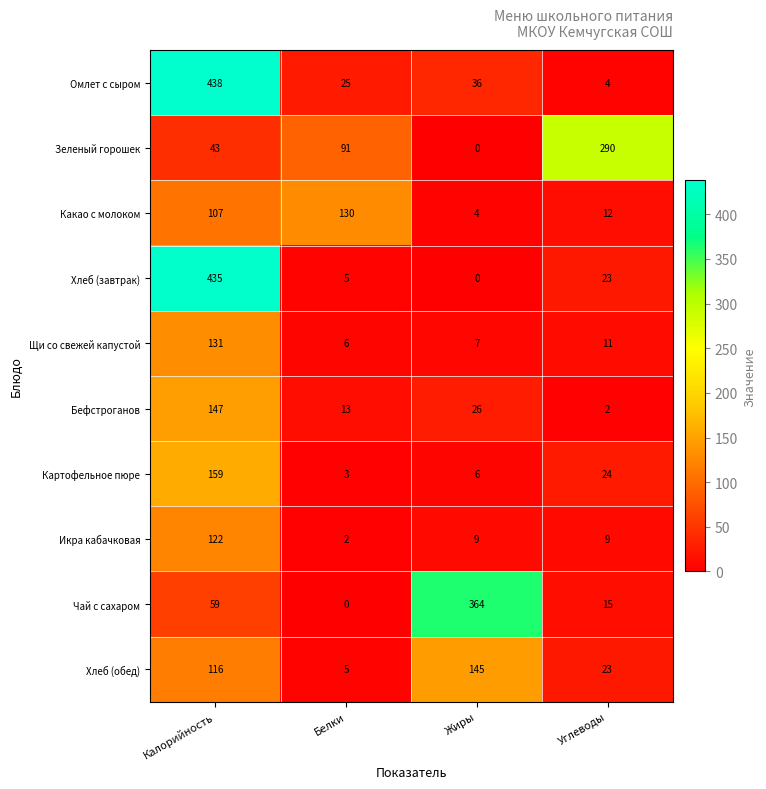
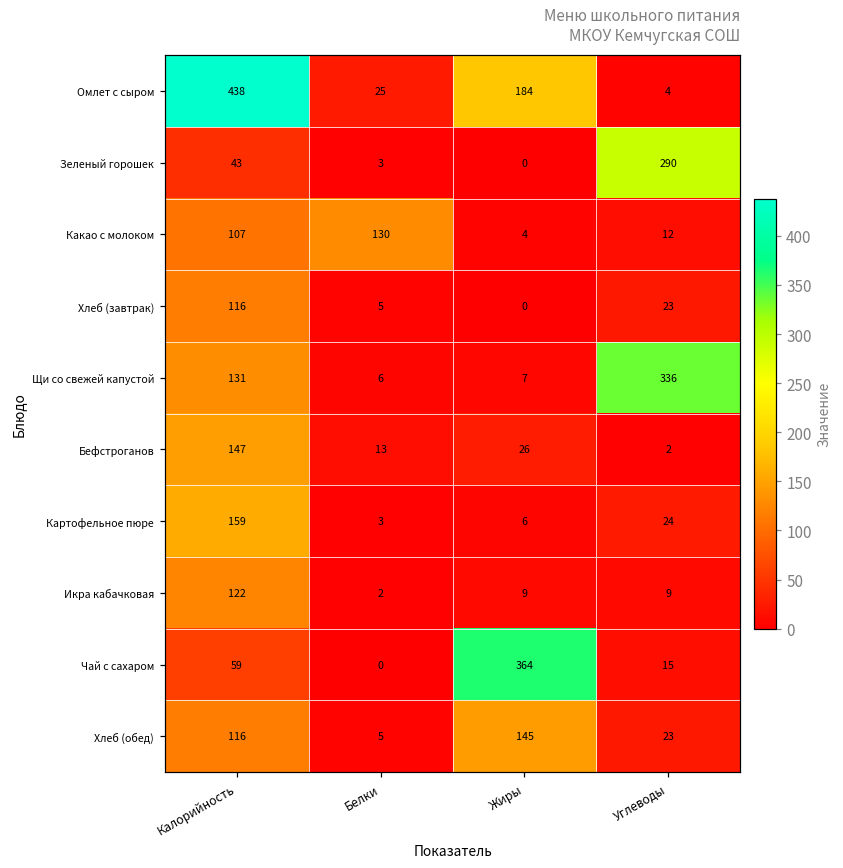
  {
    "Омлет с сыром": {
      "Калорийность": 438,
      "Белки": 25,
-     "Жиры": 36,
+     "Жиры": 184,
      "Углеводы": 4
    },
    "Зеленый горошек": {
      "Калорийность": 43,
-     "Белки": 91,
+     "Белки": 3,
      "Жиры": 0,
      "Углеводы": 290
    },
    "Какао с молоком": {
      "Калорийность": 107,
      "Белки": 130,
      "Жиры": 4,
      "Углеводы": 12
    },
    "Хлеб (завтрак)": {
-     "Калорийность": 435,
+     "Калорийность": 116,
      "Белки": 5,
      "Жиры": 0,
      "Углеводы": 23
    },
    "Щи со свежей капустой": {
      "Калорийность": 131,
      "Белки": 6,
      "Жиры": 7,
-     "Углеводы": 11
+     "Углеводы": 336
    },
    "Бефстроганов": {
      "Калорийность": 147,
      "Белки": 13,
      "Жиры": 26,
      "Углеводы": 2
    },
    "Картофельное пюре": {
      "Калорийность": 159,
      "Белки": 3,
      "Жиры": 6,
      "Углеводы": 24
    },
    "Икра кабачковая": {
      "Калорийность": 122,
      "Белки": 2,
      "Жиры": 9,
      "Углеводы": 9
    },
    "Чай с сахаром": {
      "Калорийность": 59,
      "Белки": 0,
      "Жиры": 364,
      "Углеводы": 15
    },
    "Хлеб (обед)": {
      "Калорийность": 116,
      "Белки": 5,
      "Жиры": 145,
      "Углеводы": 23
    }
  }
